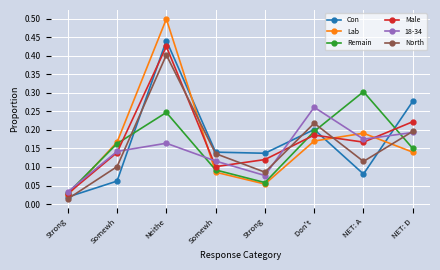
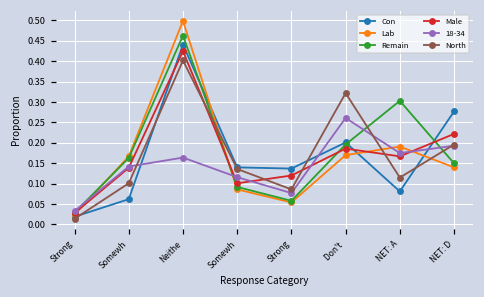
  {
    "Con": {
      "Neithe": 0.44,
      "NET: A": 0.08,
      "NET: D": 0.28
    },
    "Lab": {
      "Neithe": 0.50,
      "Don't": 0.17,
      "NET: A": 0.19,
      "NET: D": 0.14
    },
    "Remain": {
-     "Neithe": 0.25,
+     "Neithe": 0.46,
      "NET: A": 0.30,
      "NET: D": 0.15
    },
    "Male": {
      "Neithe": 0.43,
      "Don't": 0.19,
      "NET: A": 0.17,
      "NET: D": 0.22
    },
    "18-34": {
      "Neithe": 0.16,
      "Don't": 0.26,
      "NET: A": 0.18
    },
    "North": {
      "Neithe": 0.40,
-     "Don't": 0.22,
+     "Don't": 0.32,
      "NET: A": 0.12
    }
  }
